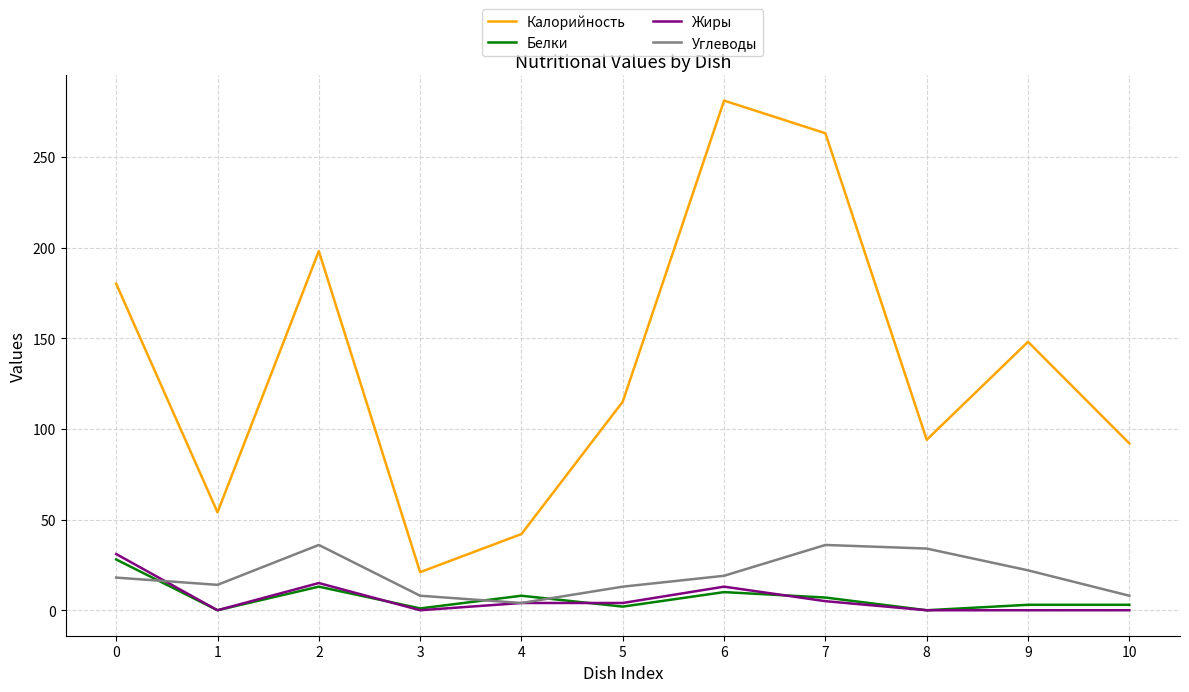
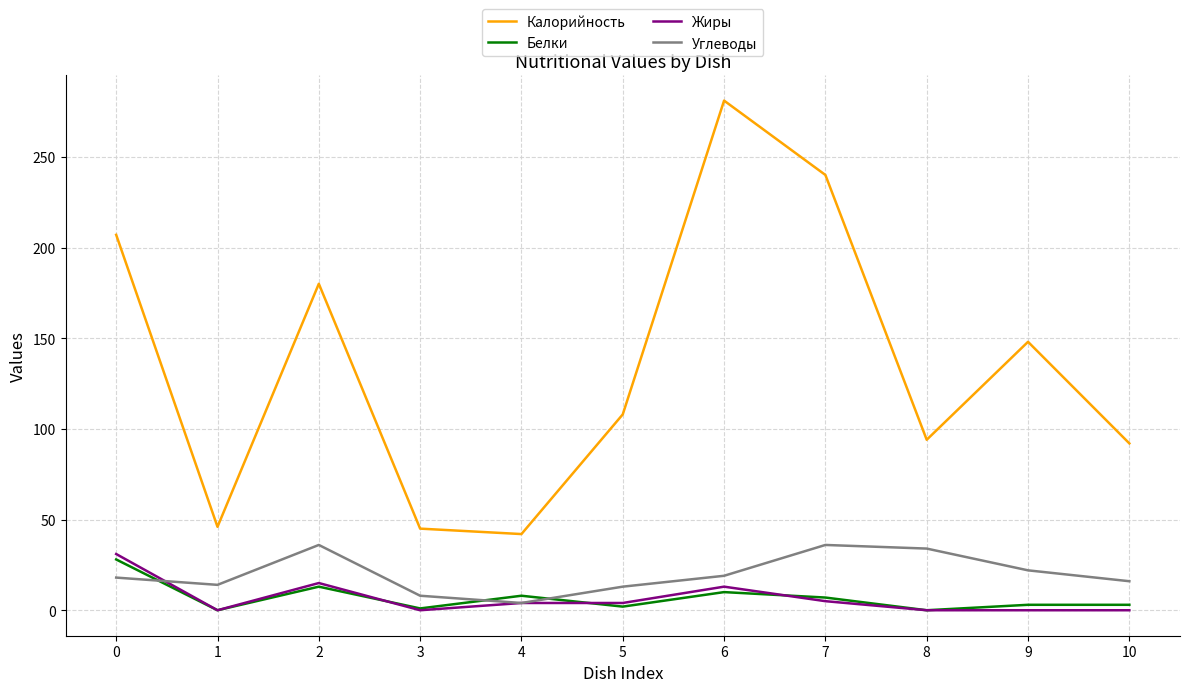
  {
    "Калорийность": {
-     "0": 180,
-     "1": 54,
-     "2": 198,
-     "3": 21,
+     "0": 207,
+     "1": 46,
+     "2": 180,
+     "3": 45,
      "4": 42,
-     "5": 115,
+     "5": 108,
      "6": 281,
-     "7": 263,
+     "7": 240,
      "8": 94,
      "9": 148,
      "10": 92
    },
    "Белки": {
      "0": 28,
      "2": 13,
      "4": 8,
      "5": 2,
      "6": 10,
      "7": 7,
      "9": 3,
      "10": 3
    },
    "Жиры": {
      "0": 31,
      "2": 15,
      "5": 4,
      "6": 13,
      "7": 5,
      "9": 0,
      "10": 0
    },
    "Углеводы": {
      "0": 18,
      "1": 14,
      "2": 36,
      "3": 8,
      "5": 13,
      "6": 19,
      "7": 36,
      "8": 34,
      "9": 22,
-     "10": 8
+     "10": 16
    }
  }
